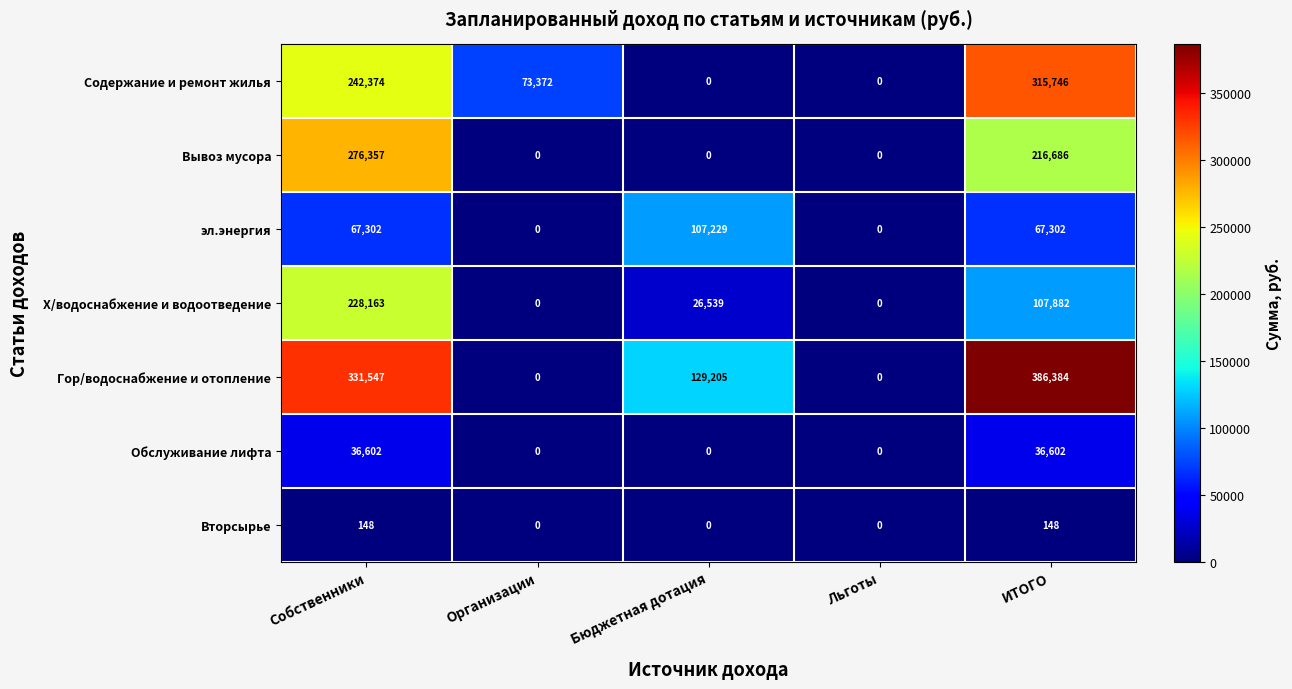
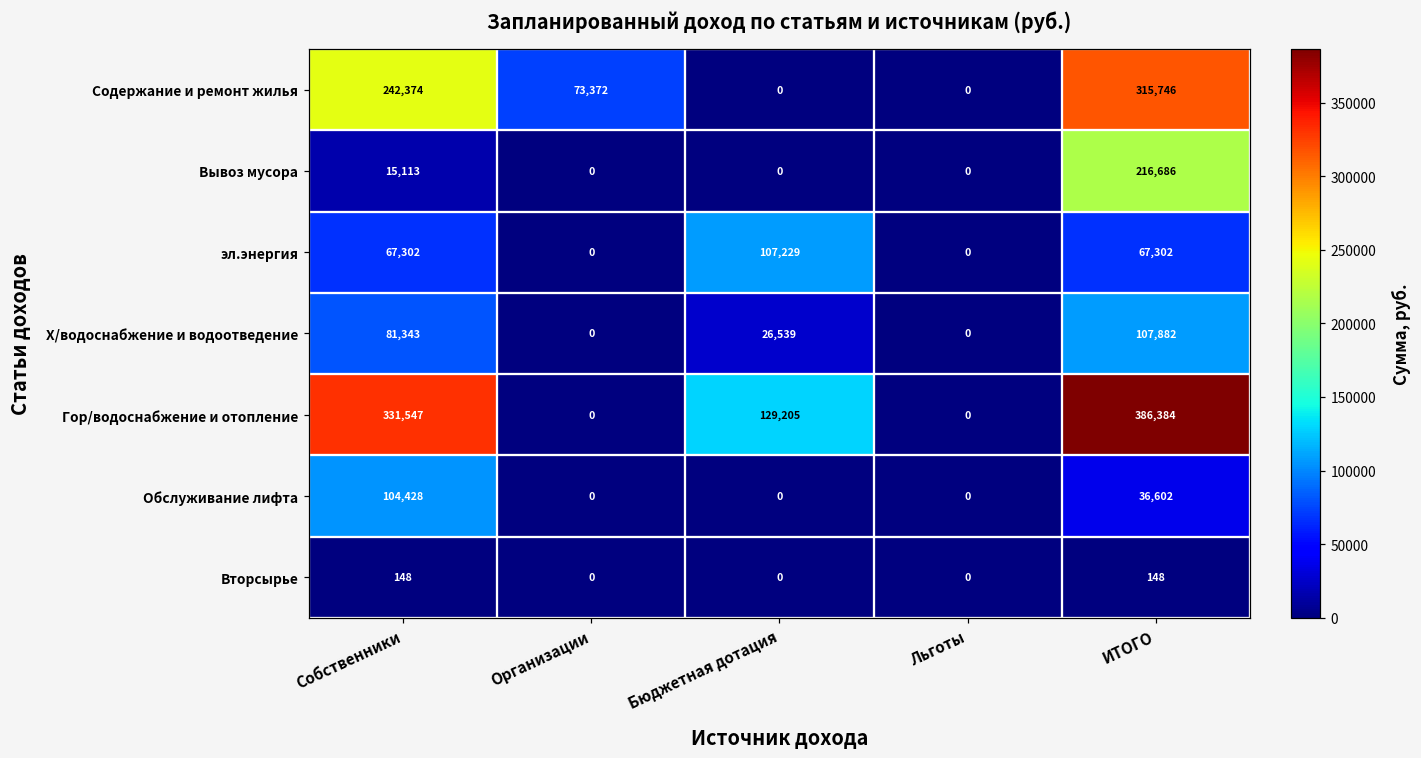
  {
    "Содержание и ремонт жилья": {
      "Собственники": "242,374",
      "Организации": "73,372",
      "Бюджетная дотация": "0",
      "Льготы": "0",
      "ИТОГО": "315,746"
    },
    "Вывоз мусора": {
-     "Собственники": "276,357",
+     "Собственники": "15,113",
      "Организации": "0",
      "Бюджетная дотация": "0",
      "Льготы": "0",
      "ИТОГО": "216,686"
    },
    "эл.энергия": {
      "Собственники": "67,302",
      "Организации": "0",
      "Бюджетная дотация": "107,229",
      "Льготы": "0",
      "ИТОГО": "67,302"
    },
    "Х/водоснабжение и водоотведение": {
-     "Собственники": "228,163",
+     "Собственники": "81,343",
      "Организации": "0",
      "Бюджетная дотация": "26,539",
      "Льготы": "0",
      "ИТОГО": "107,882"
    },
    "Гор/водоснабжение и отопление": {
      "Собственники": "331,547",
      "Организации": "0",
      "Бюджетная дотация": "129,205",
      "Льготы": "0",
      "ИТОГО": "386,384"
    },
    "Обслуживание лифта": {
-     "Собственники": "36,602",
+     "Собственники": "104,428",
      "Организации": "0",
      "Бюджетная дотация": "0",
      "Льготы": "0",
      "ИТОГО": "36,602"
    },
    "Вторсырье": {
      "Собственники": "148",
      "Организации": "0",
      "Бюджетная дотация": "0",
      "Льготы": "0",
      "ИТОГО": "148"
    }
  }
